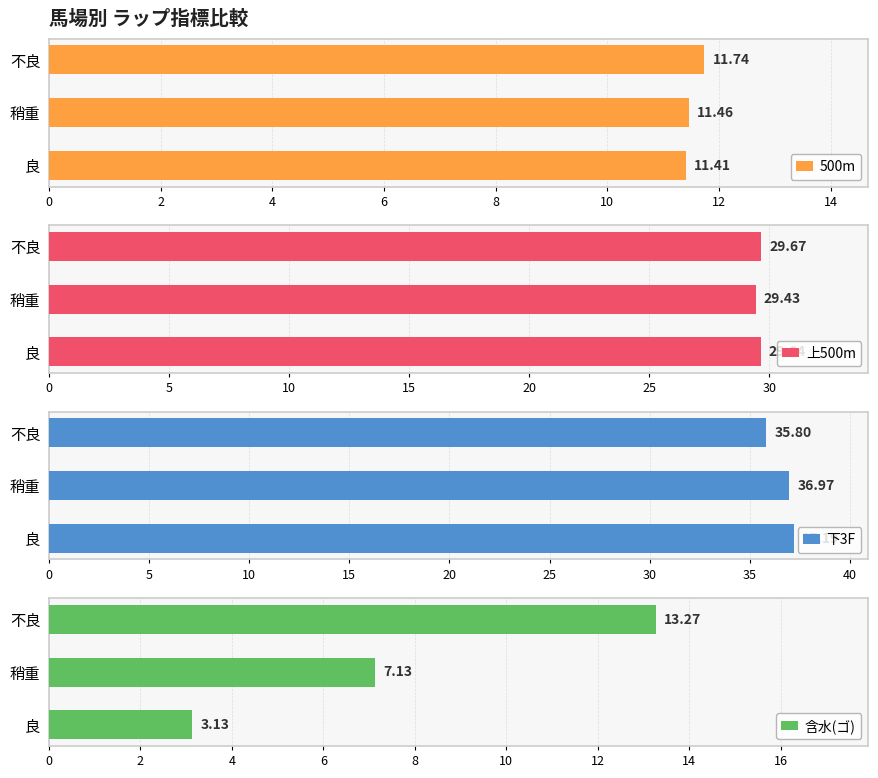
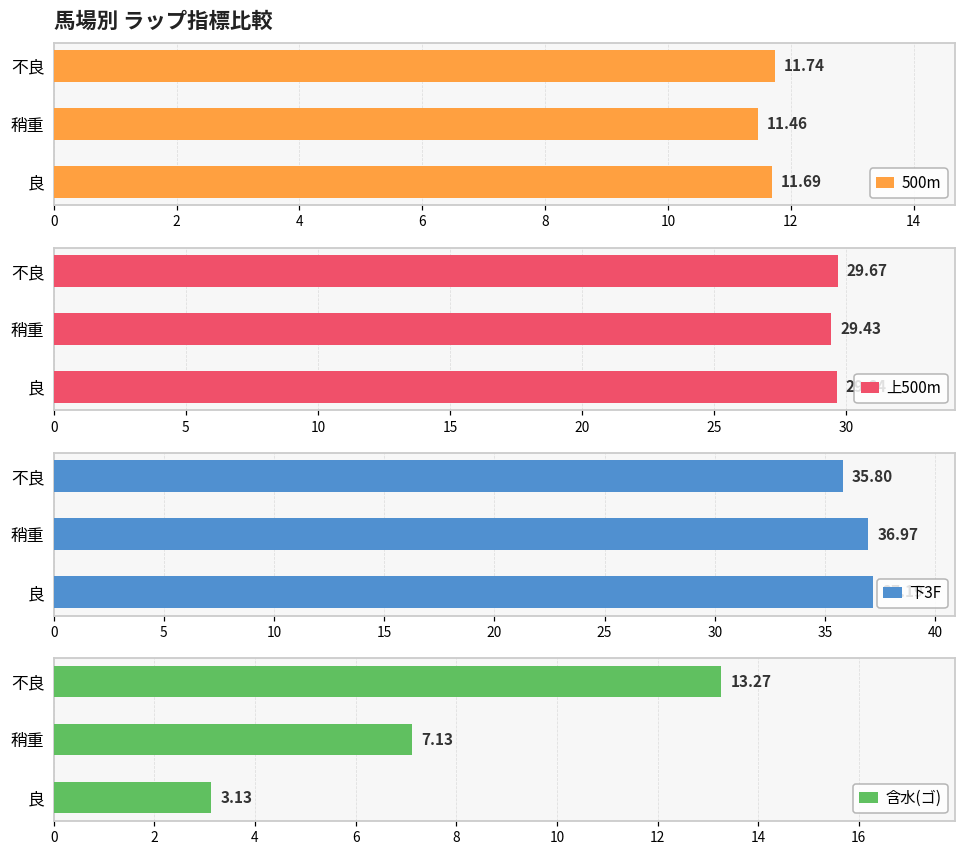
  {
    "馬場別 ラップ指標比較": {
      "不良": 11.74,
      "稍重": 11.46,
-     "良": 11.41
+     "良": 11.69
    }
  }
